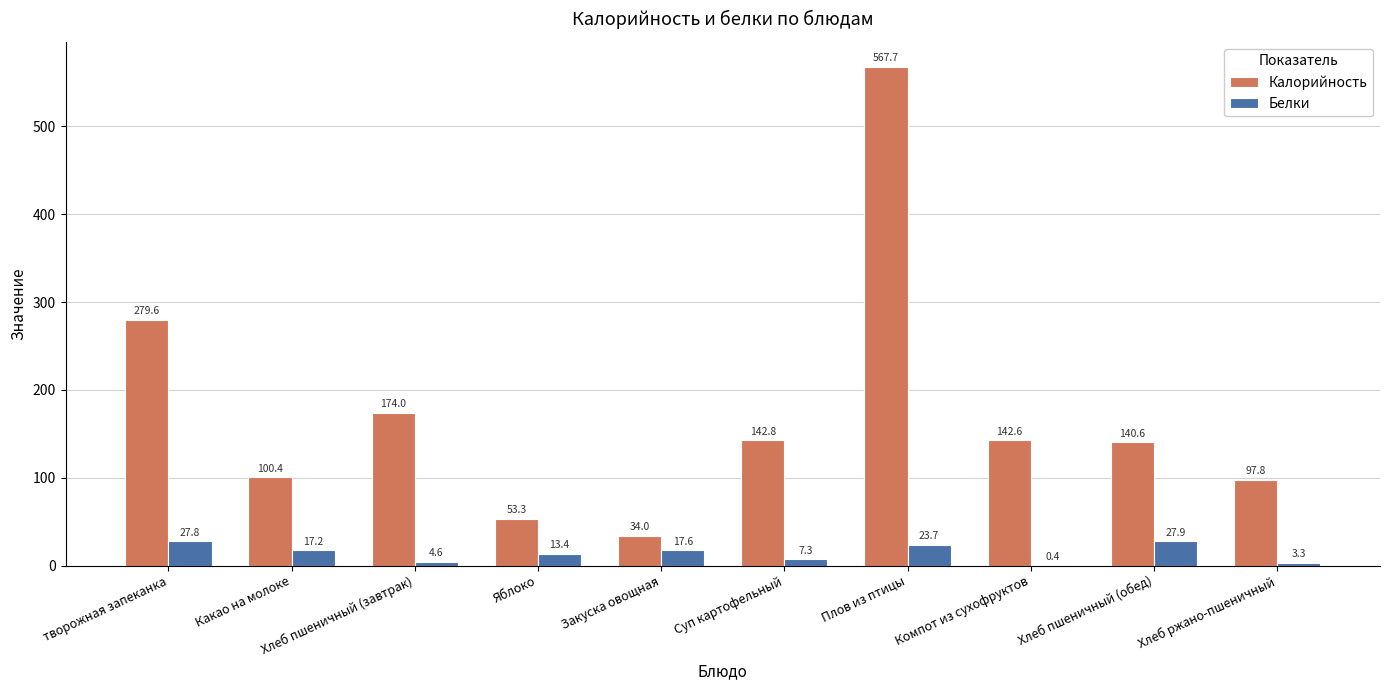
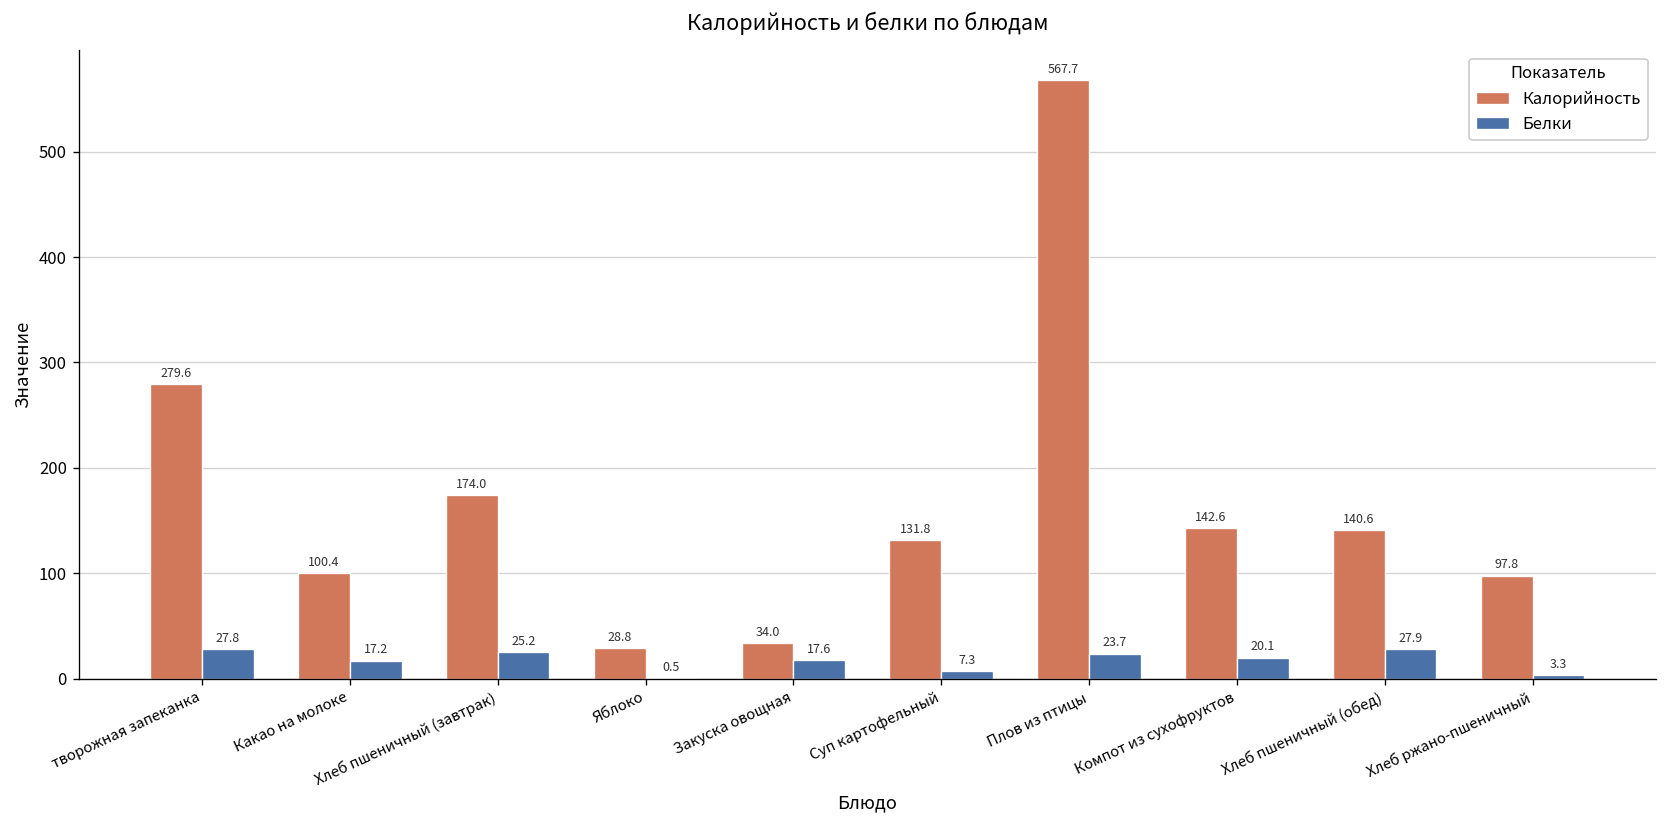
  {
    "Калорийность": {
      "творожная запеканка": 279.6,
      "Какао на молоке": 100.4,
      "Хлеб пшеничный (завтрак)": 174.0,
-     "Яблоко": 53.3,
+     "Яблоко": 28.8,
      "Закуска овощная": 34.0,
-     "Суп картофельный": 142.8,
+     "Суп картофельный": 131.8,
      "Плов из птицы": 567.7,
      "Компот из сухофруктов": 142.6,
      "Хлеб пшеничный (обед)": 140.6,
      "Хлеб ржано-пшеничный": 97.8
    },
    "Белки": {
      "творожная запеканка": 27.8,
      "Какао на молоке": 17.2,
-     "Хлеб пшеничный (завтрак)": 4.6,
-     "Яблоко": 13.4,
+     "Хлеб пшеничный (завтрак)": 25.2,
+     "Яблоко": 0.5,
      "Закуска овощная": 17.6,
      "Суп картофельный": 7.3,
      "Плов из птицы": 23.7,
-     "Компот из сухофруктов": 0.4,
+     "Компот из сухофруктов": 20.1,
      "Хлеб пшеничный (обед)": 27.9,
      "Хлеб ржано-пшеничный": 3.3
    }
  }
